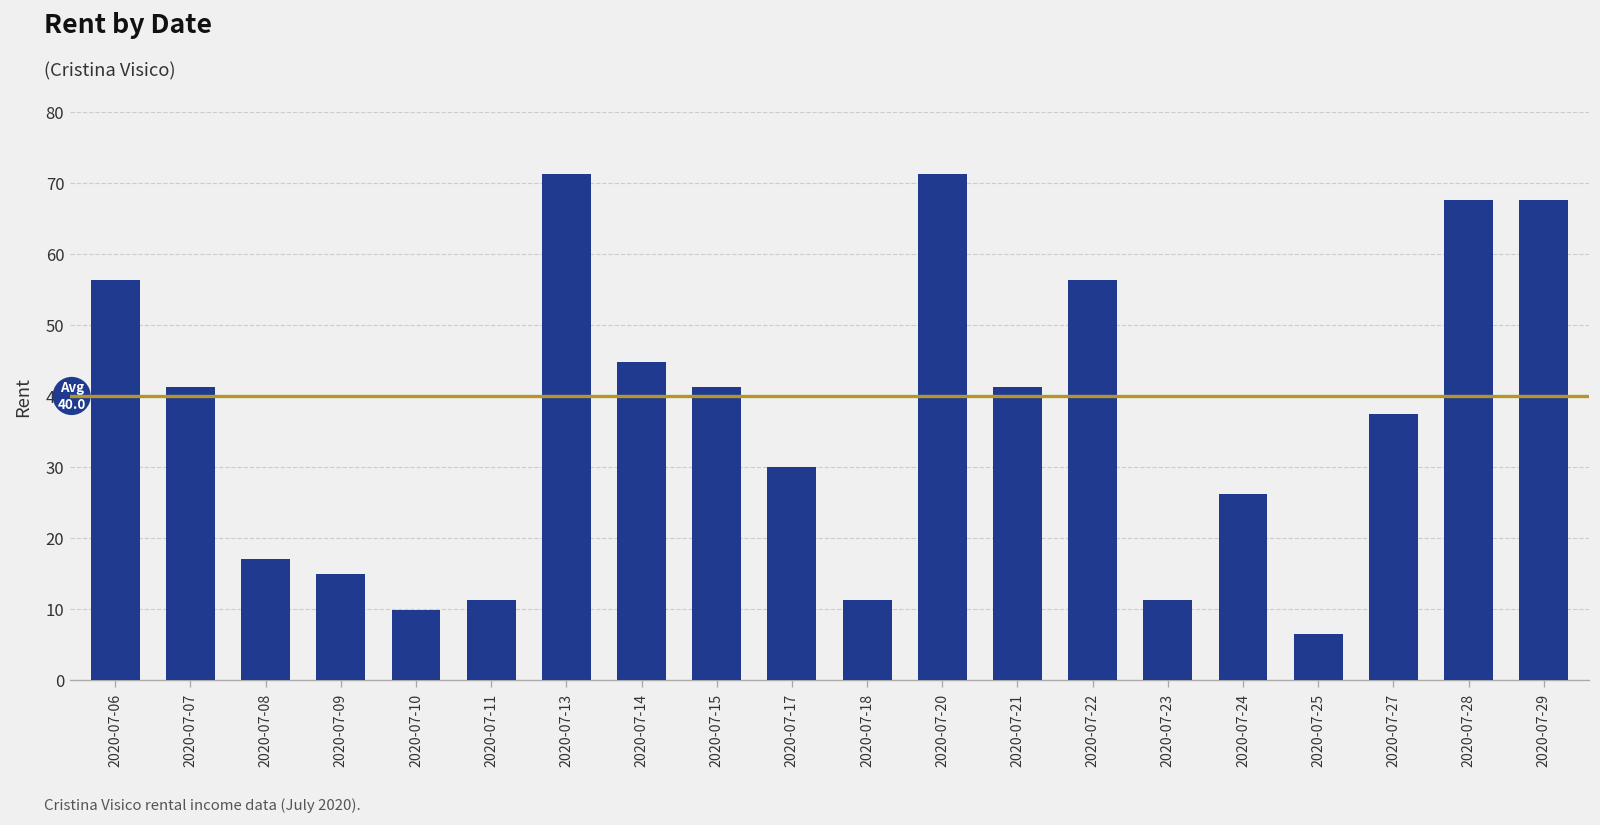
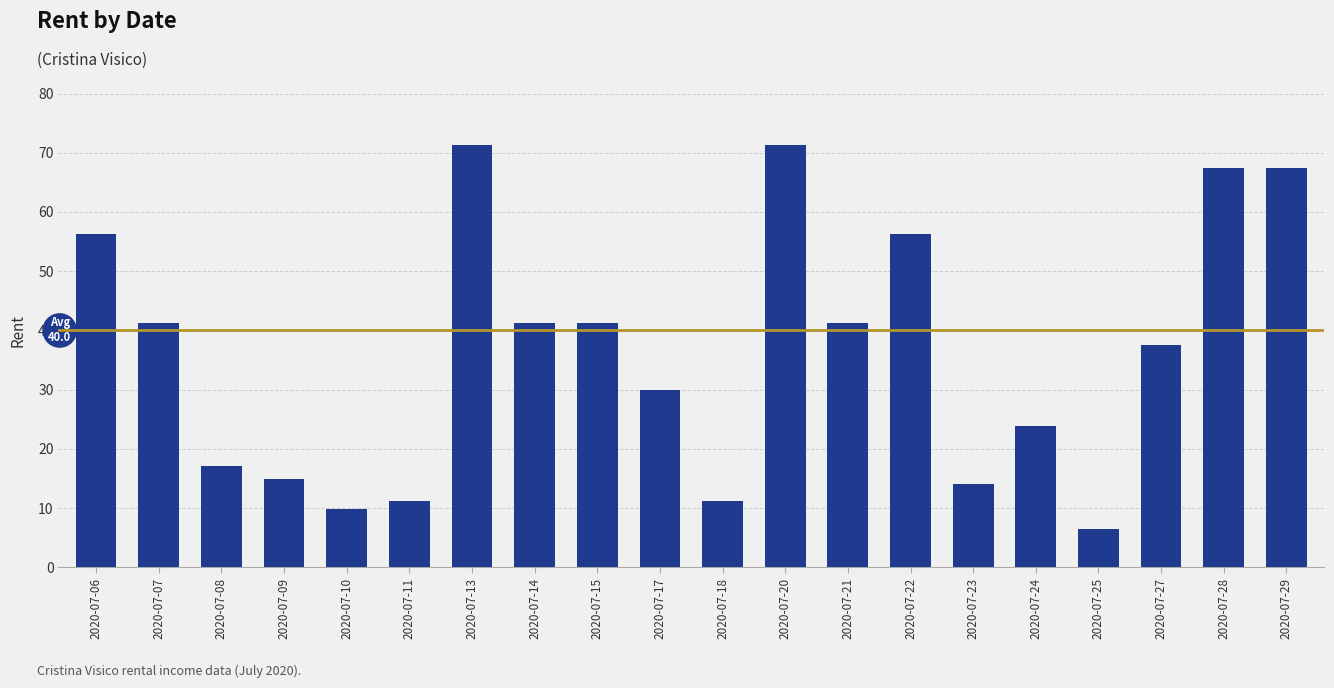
  {
    "2020-07-06": 56,
    "2020-07-07": 41,
    "2020-07-08": 17,
    "2020-07-09": 15,
    "2020-07-10": 10,
    "2020-07-11": 11,
    "2020-07-13": 71,
-   "2020-07-14": 45,
+   "2020-07-14": 41,
    "2020-07-15": 41,
    "2020-07-17": 30,
    "2020-07-18": 11,
    "2020-07-20": 71,
    "2020-07-21": 41,
    "2020-07-22": 56,
-   "2020-07-23": 11,
-   "2020-07-24": 26,
+   "2020-07-23": 14,
+   "2020-07-24": 24,
    "2020-07-25": 7,
    "2020-07-27": 38,
    "2020-07-28": 68,
    "2020-07-29": 68
  }
